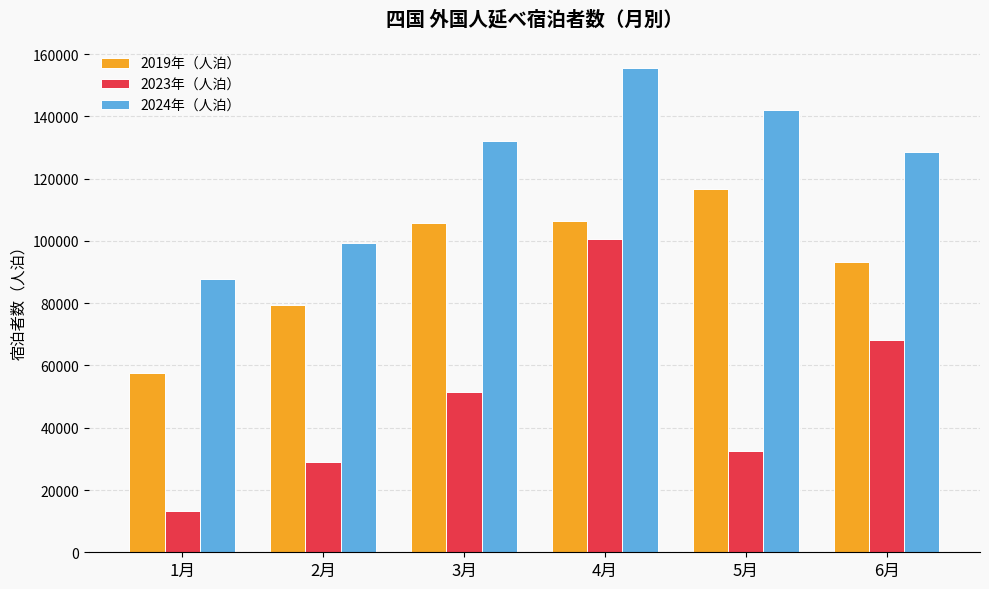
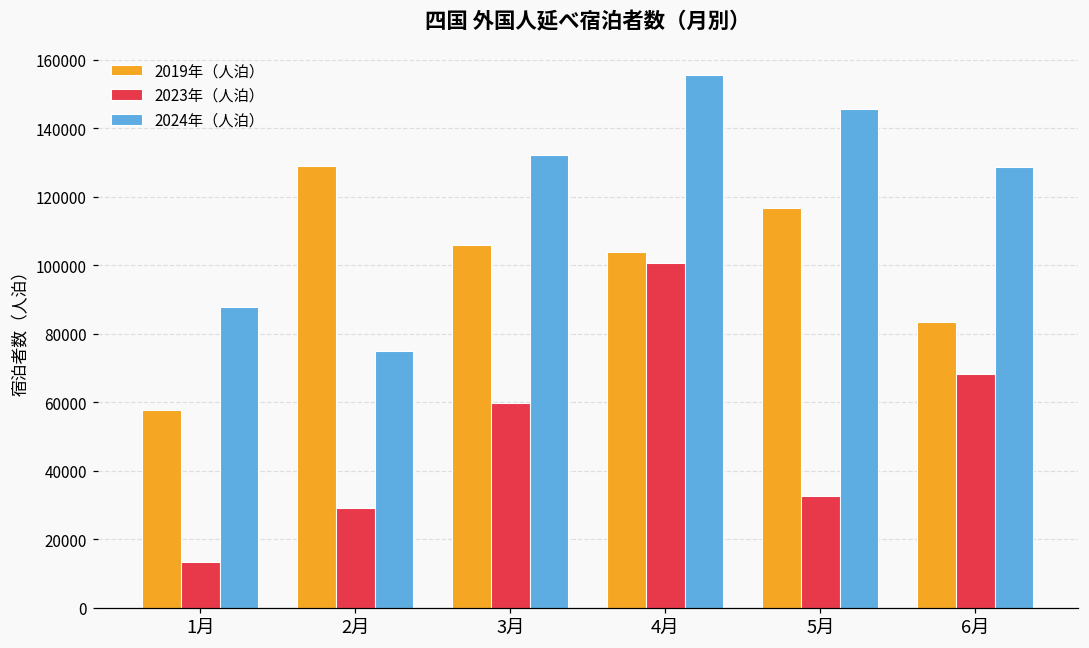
  {
    "2019年（人泊）": {
      "1月": 58000,
-     "2月": 79000,
+     "2月": 129000,
      "3月": 106000,
-     "4月": 106000,
+     "4月": 104000,
      "5月": 117000,
-     "6月": 93000
+     "6月": 83000
    },
    "2023年（人泊）": {
      "1月": 13000,
      "2月": 29000,
-     "3月": 52000,
+     "3月": 60000,
      "4月": 101000,
      "5月": 33000,
      "6月": 68000
    },
    "2024年（人泊）": {
      "1月": 88000,
-     "2月": 99000,
+     "2月": 75000,
      "3月": 132000,
      "4月": 155000,
-     "5月": 142000,
+     "5月": 146000,
      "6月": 129000
    }
  }
